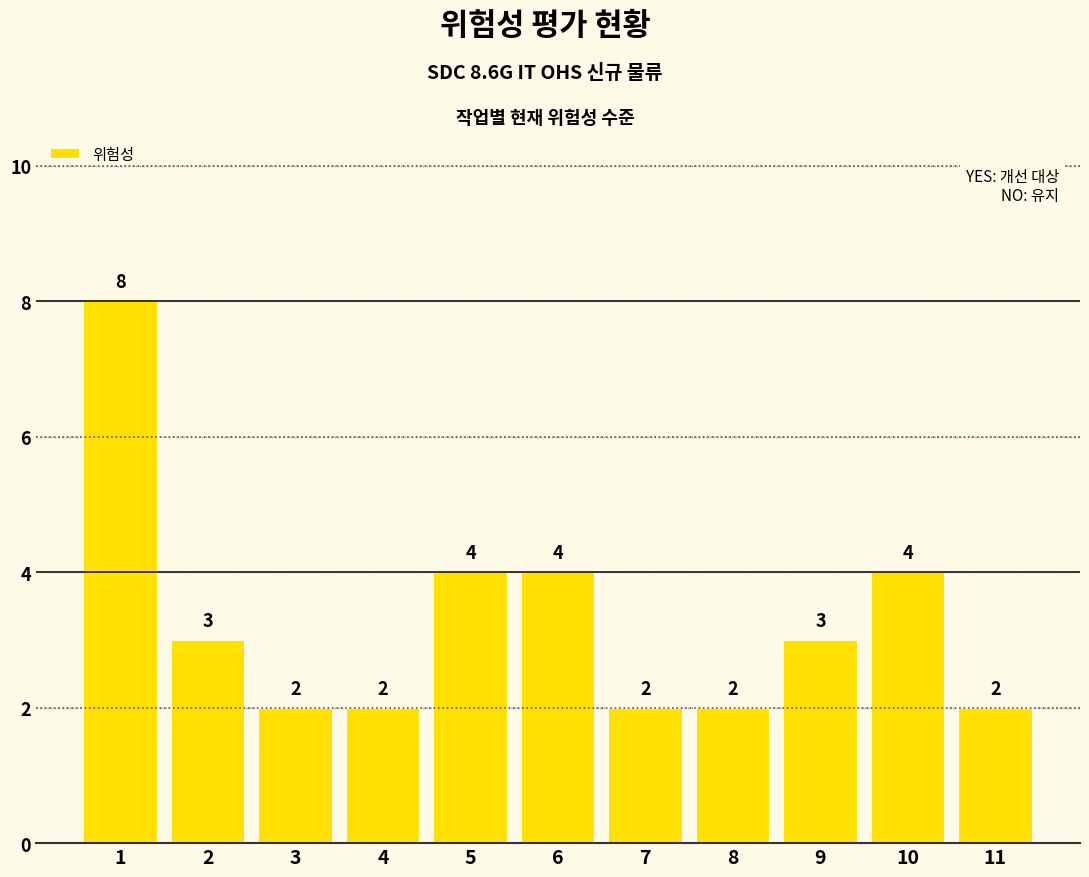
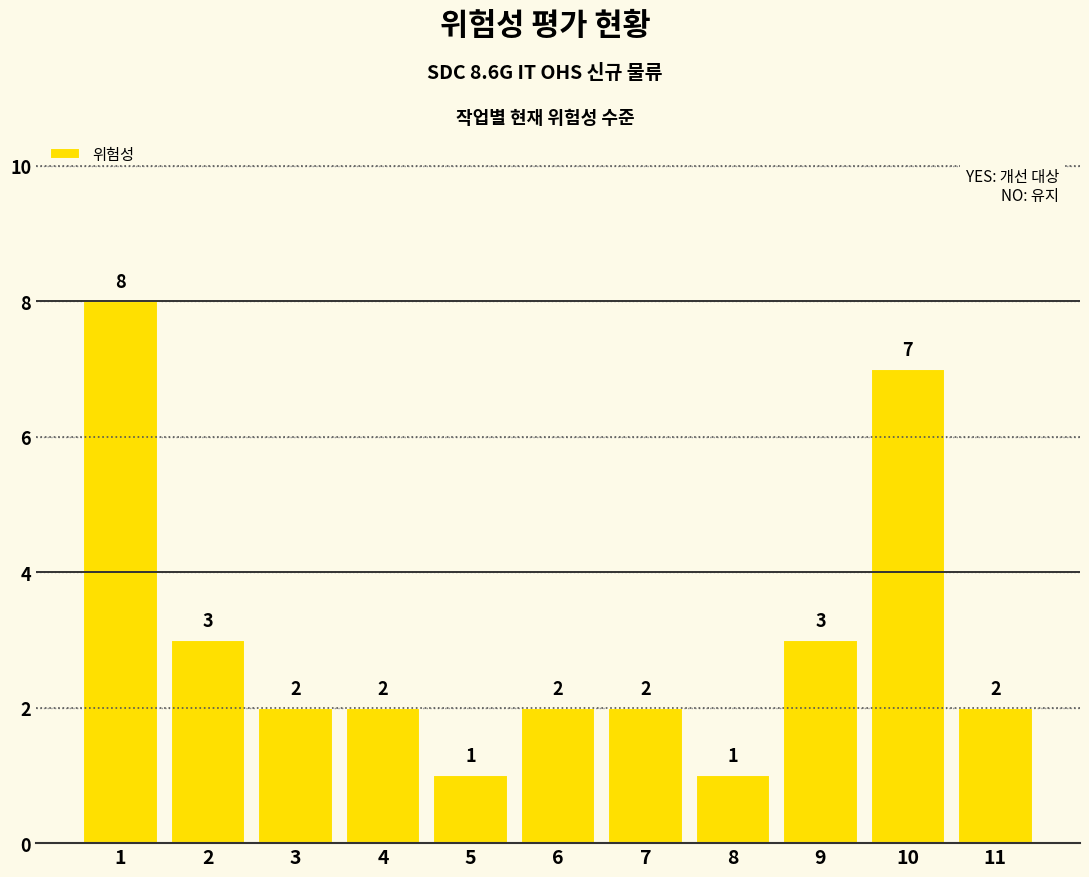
  {
    "1": 8,
    "2": 3,
    "3": 2,
    "4": 2,
-   "5": 4,
-   "6": 4,
+   "5": 1,
+   "6": 2,
    "7": 2,
-   "8": 2,
+   "8": 1,
    "9": 3,
-   "10": 4,
+   "10": 7,
    "11": 2
  }
